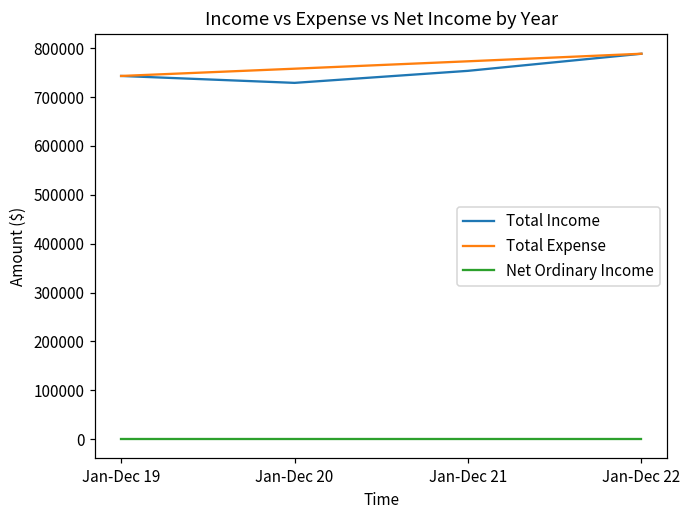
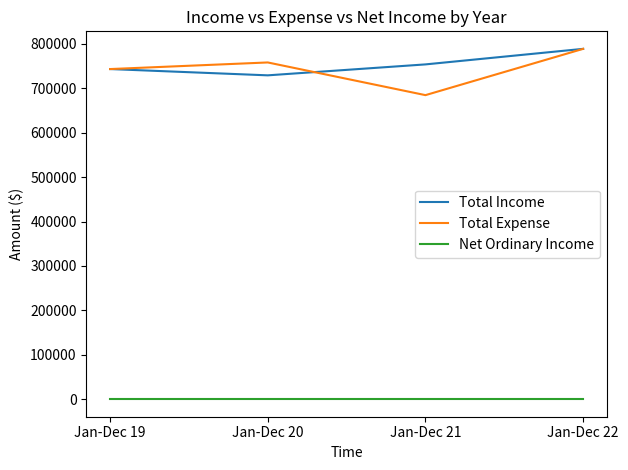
  {
    "Total Income": {
      "Jan-Dec 20": 730000,
      "Jan-Dec 21": 750000
    },
    "Total Expense": {
      "Jan-Dec 20": 760000,
-     "Jan-Dec 21": 770000
+     "Jan-Dec 21": 680000
    },
    "Net Ordinary Income": {
      "Jan-Dec 19": 0,
      "Jan-Dec 20": 0,
      "Jan-Dec 21": 0,
      "Jan-Dec 22": 0
    }
  }
